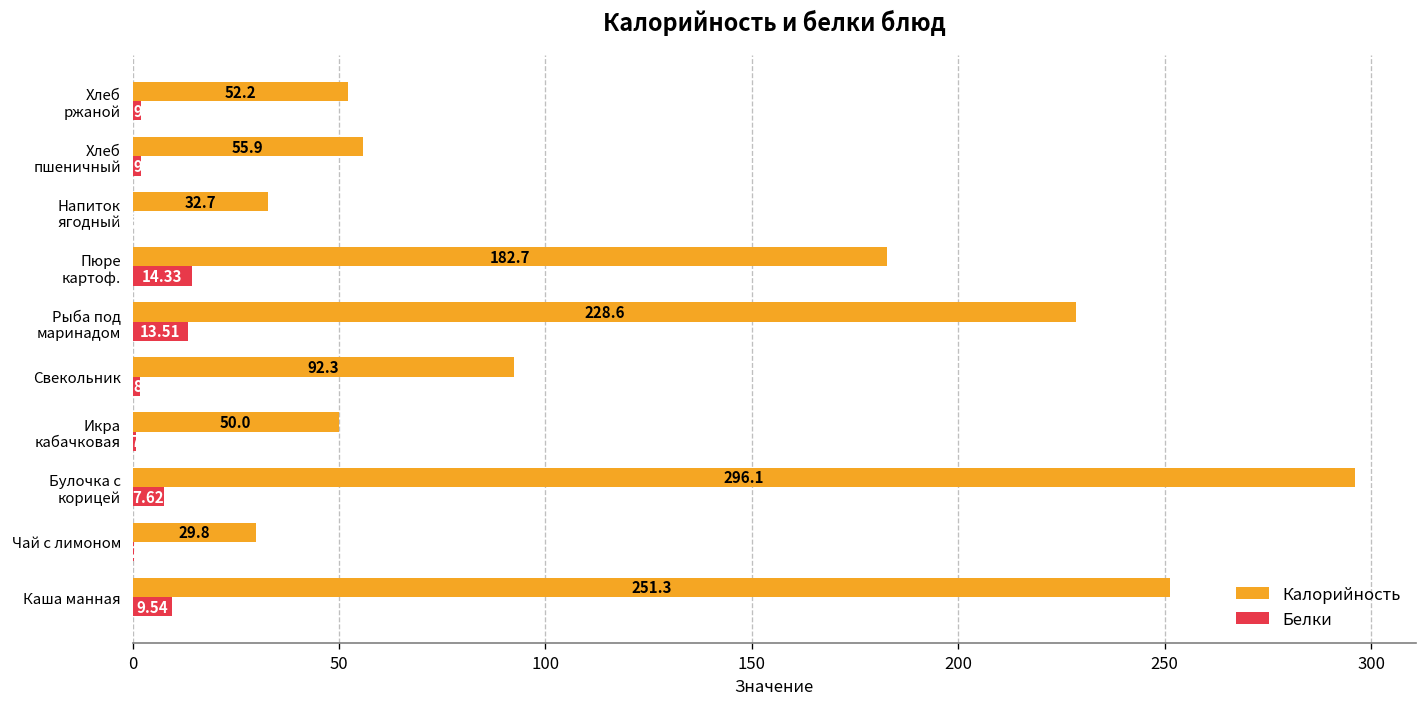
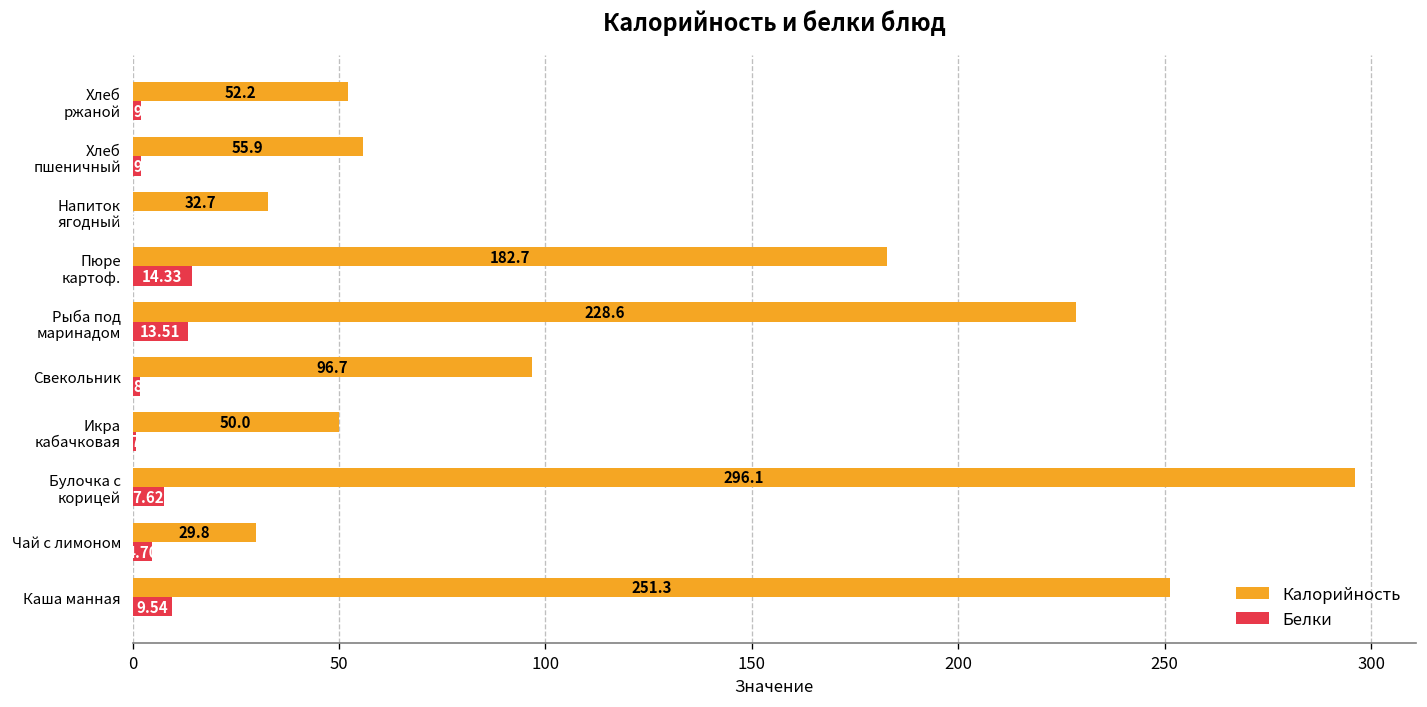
  {
    "Калорийность": {
      "Хлеб ржаной": 52.2,
      "Хлеб пшеничный": 55.9,
      "Напиток ягодный": 32.7,
      "Пюре картоф.": 182.7,
      "Рыба под маринадом": 228.6,
-     "Свекольник": 92.3,
+     "Свекольник": 96.7,
      "Икра кабачковая": 50.0,
      "Булочка с корицей": 296.1,
      "Чай с лимоном": 29.8,
      "Каша манная": 251.3
    },
    "Белки": {
      "Хлеб ржаной": 2,
      "Хлеб пшеничный": 2,
      "Свекольник": 2,
-     "Чай с лимоном": 0
+     "Чай с лимоном": 5
    }
  }
